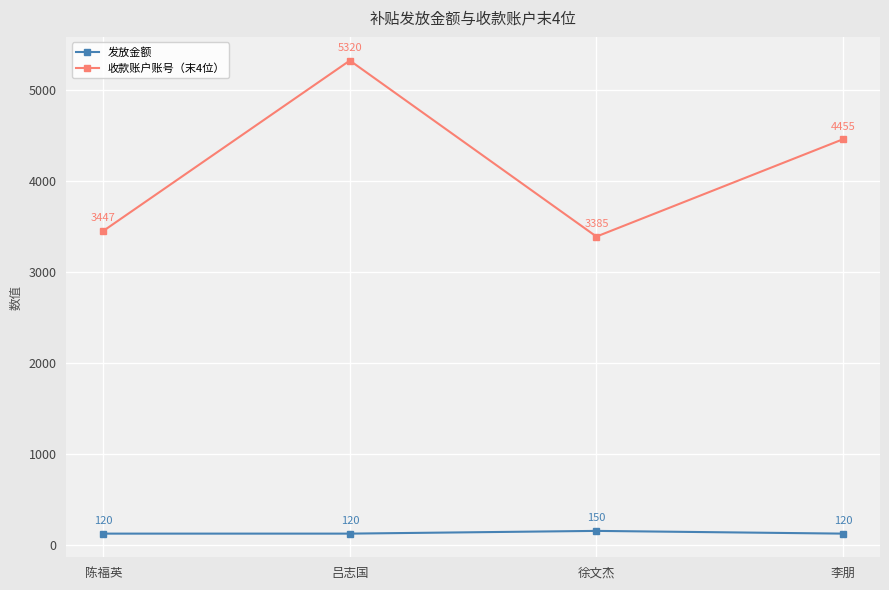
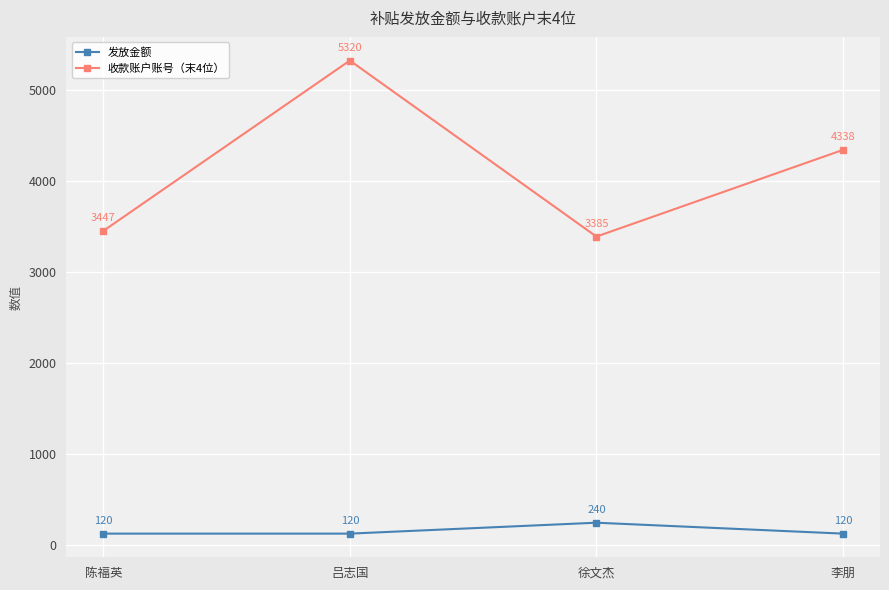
  {
    "发放金额": {
      "陈福英": 120,
      "吕志国": 120,
-     "徐文杰": 150,
+     "徐文杰": 240,
      "李朋": 120
    },
    "收款账户账号（末4位）": {
      "陈福英": 3447,
      "吕志国": 5320,
      "徐文杰": 3385,
-     "李朋": 4455
+     "李朋": 4338
    }
  }
